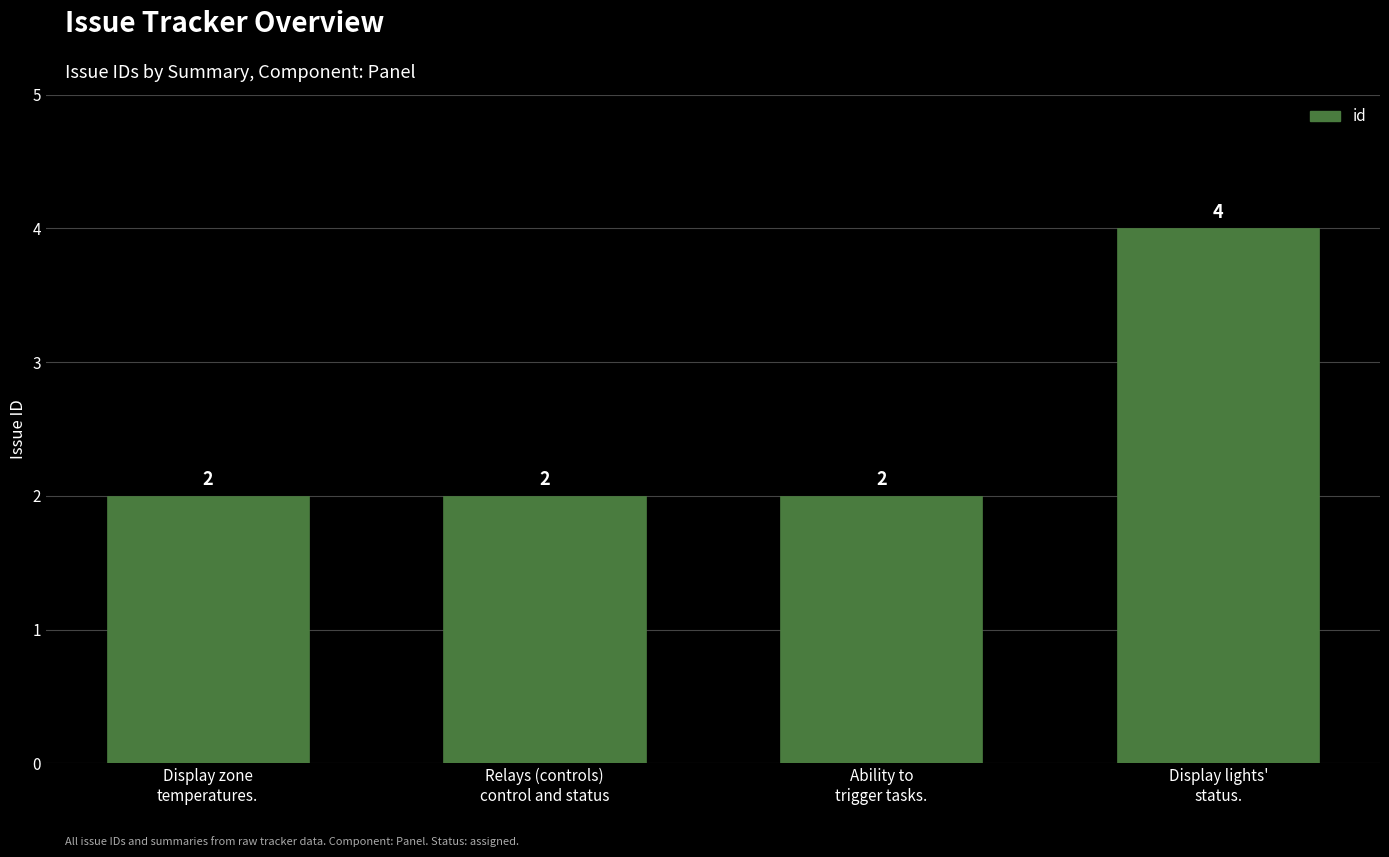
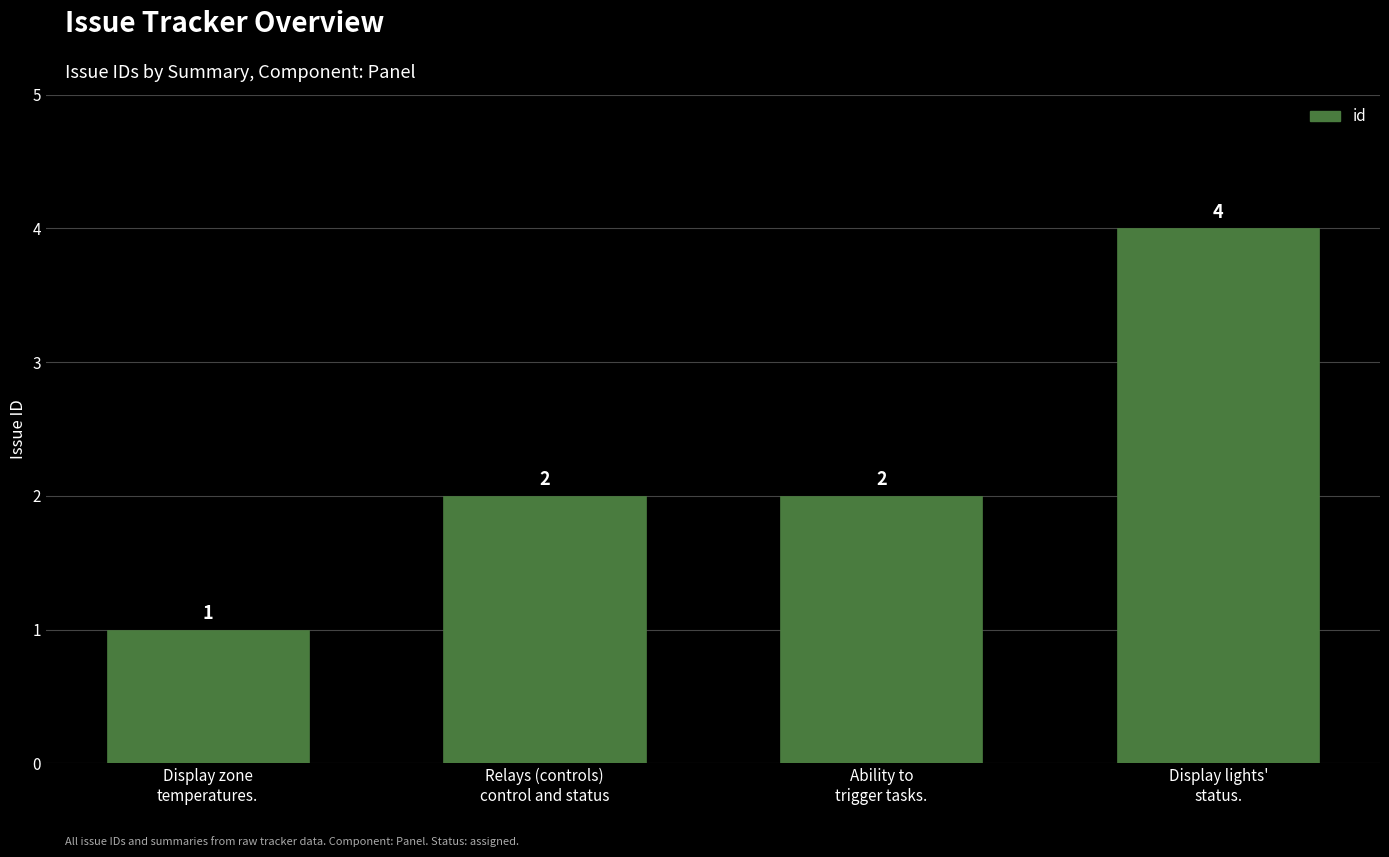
  {
-   "Display zone temperatures.": 2,
+   "Display zone temperatures.": 1,
    "Relays (controls) control and status": 2,
    "Ability to trigger tasks.": 2,
    "Display lights' status.": 4
  }
